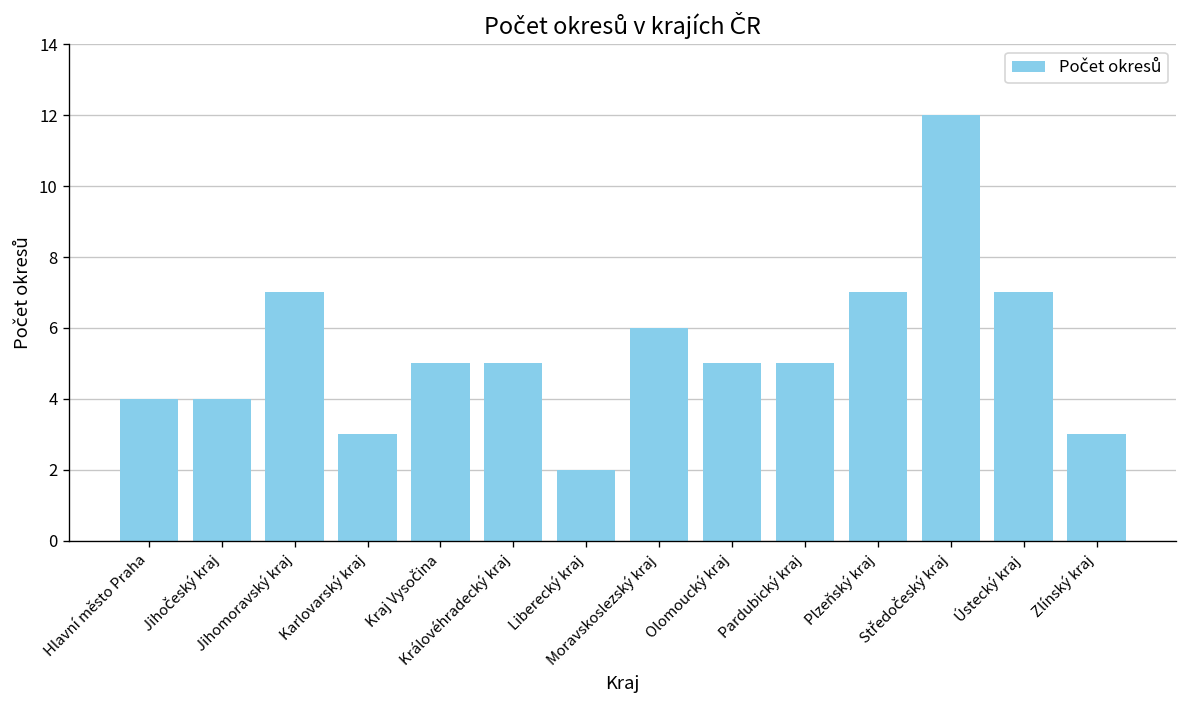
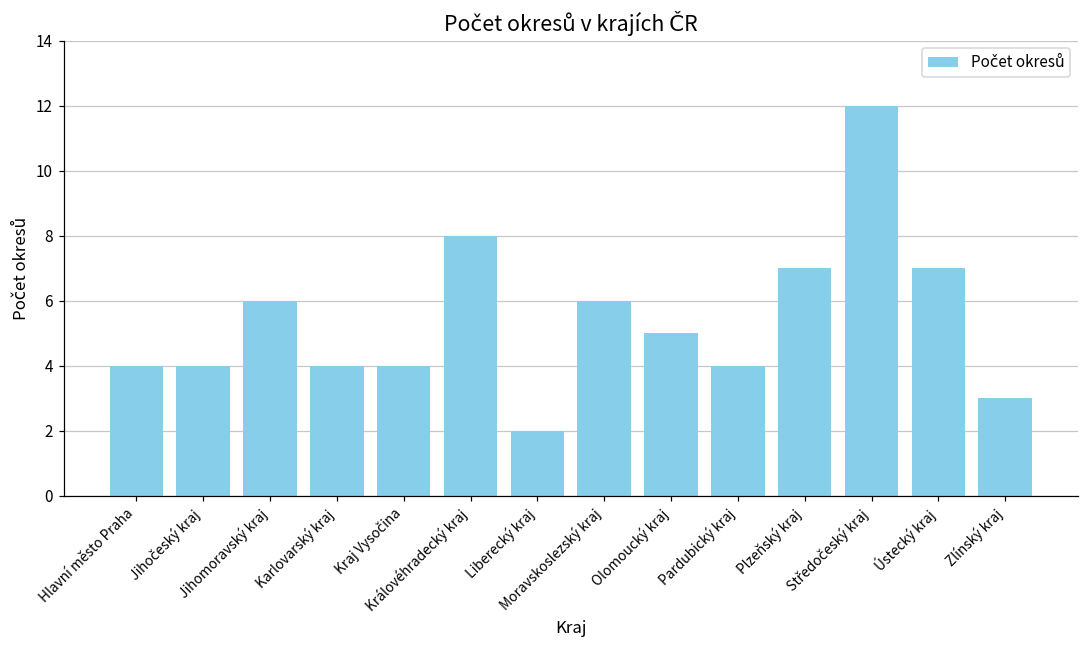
  {
    "Hlavní město Praha": 4,
    "Jihočeský kraj": 4,
-   "Jihomoravský kraj": 7,
-   "Karlovarský kraj": 3,
-   "Kraj Vysočina": 5,
-   "Královéhradecký kraj": 5,
+   "Jihomoravský kraj": 6,
+   "Karlovarský kraj": 4,
+   "Kraj Vysočina": 4,
+   "Královéhradecký kraj": 8,
    "Liberecký kraj": 2,
    "Moravskoslezský kraj": 6,
    "Olomoucký kraj": 5,
-   "Pardubický kraj": 5,
+   "Pardubický kraj": 4,
    "Plzeňský kraj": 7,
    "Středočeský kraj": 12,
    "Ústecký kraj": 7,
    "Zlínský kraj": 3
  }
